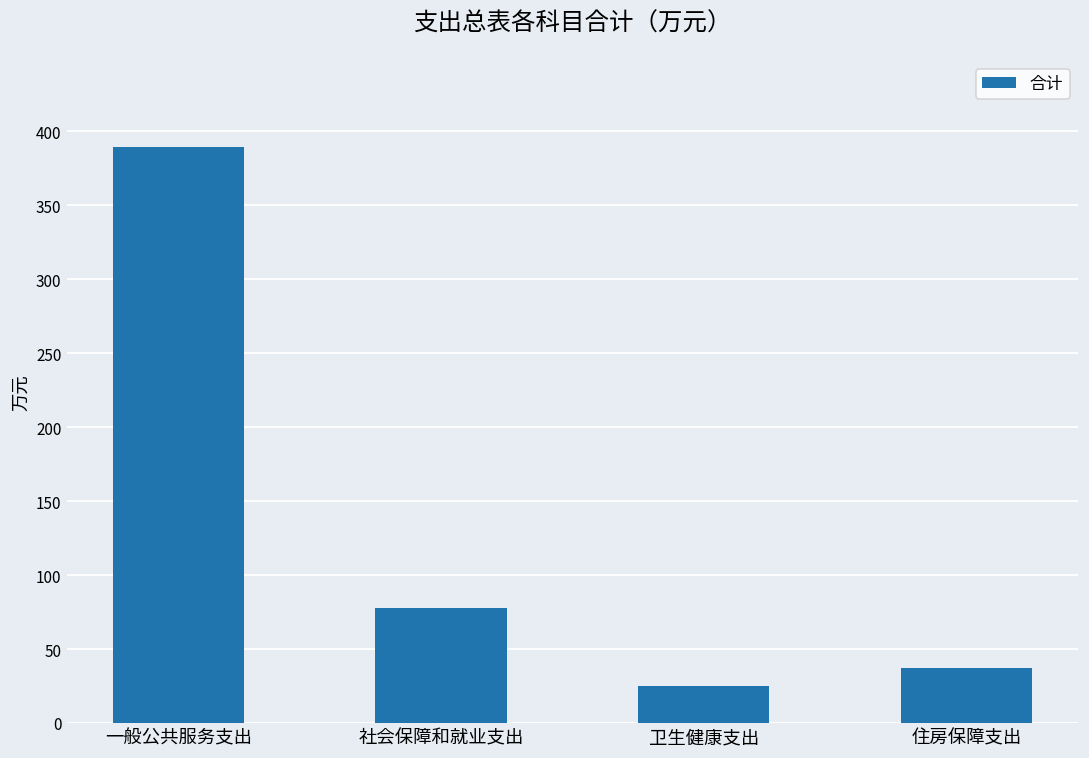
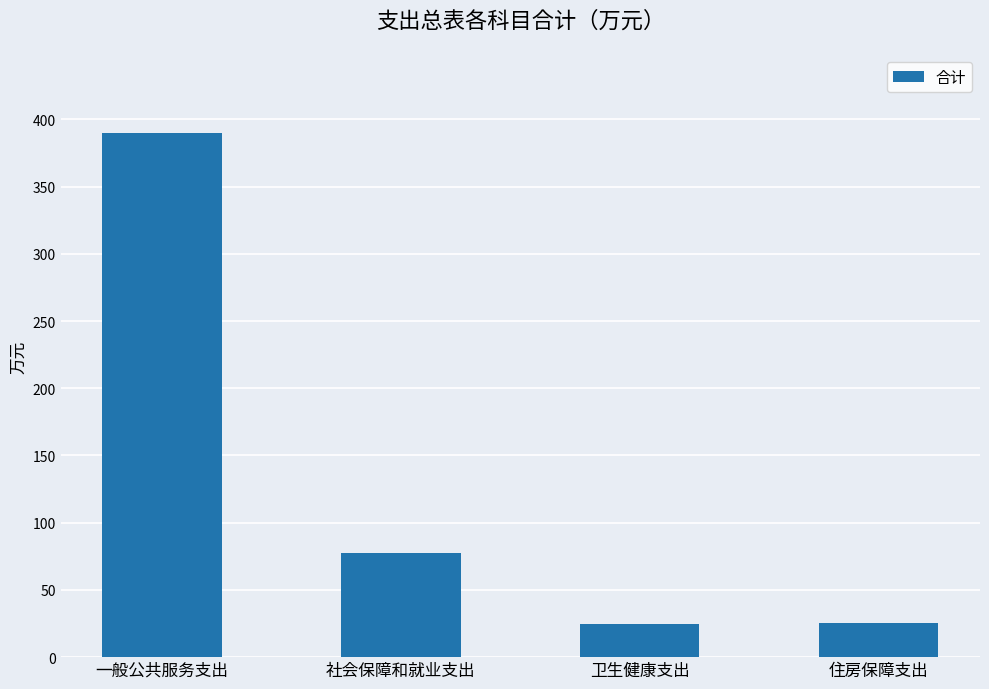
  {
    "一般公共服务支出": 390,
    "社会保障和就业支出": 78,
    "卫生健康支出": 25,
-   "住房保障支出": 37
+   "住房保障支出": 26
  }
